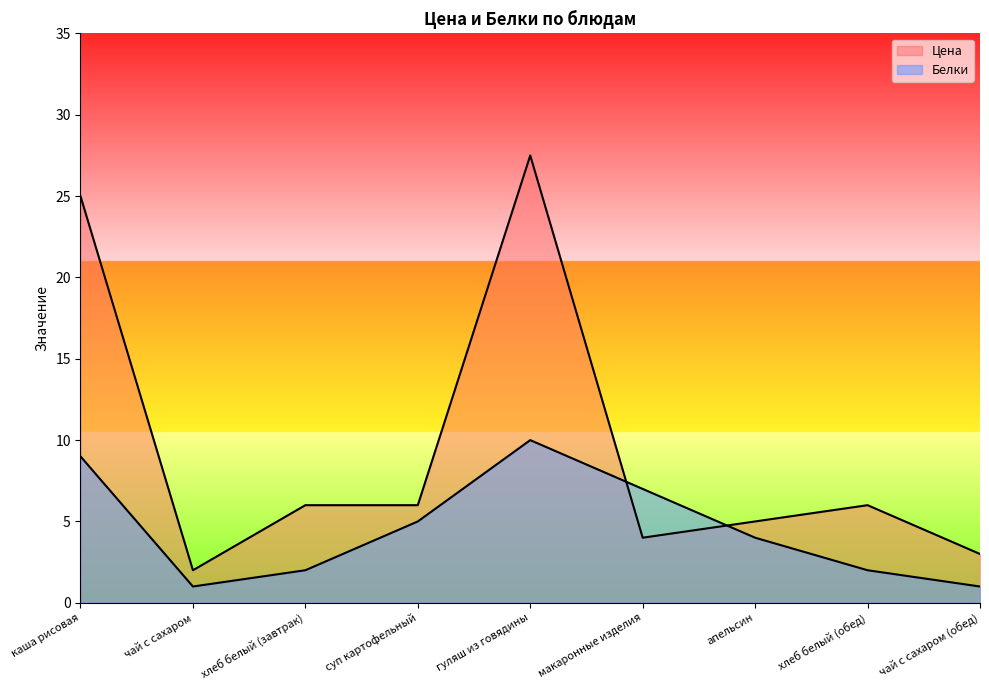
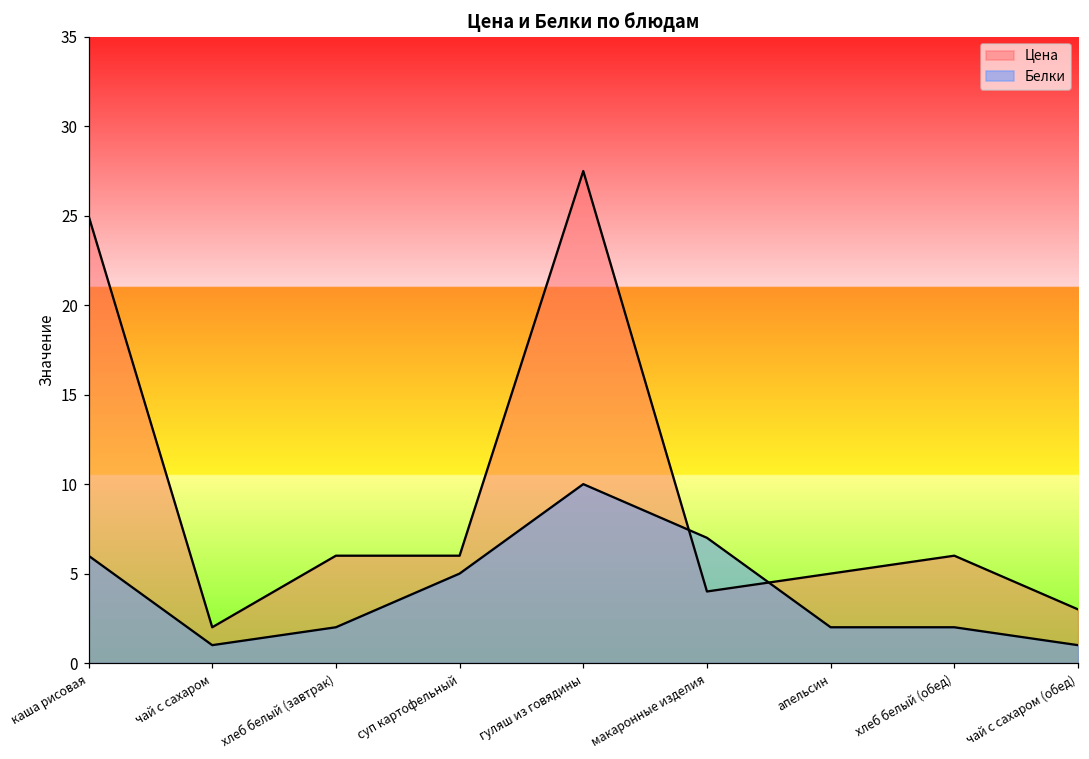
  {
    "Цена": {
      "каша рисовая": 25,
      "чай с сахаром": 2,
      "хлеб белый (завтрак)": 6,
      "суп картофельный": 6,
      "гуляш из говядины": 27.5,
      "макаронные изделия": 4,
      "апельсин": 5,
      "хлеб белый (обед)": 6,
      "чай с сахаром (обед)": 3
    },
    "Белки": {
-     "каша рисовая": 9,
+     "каша рисовая": 6,
      "чай с сахаром": 1,
      "хлеб белый (завтрак)": 2,
      "суп картофельный": 5,
      "гуляш из говядины": 10,
      "макаронные изделия": 7,
-     "апельсин": 4,
+     "апельсин": 2,
      "хлеб белый (обед)": 2,
      "чай с сахаром (обед)": 1
    }
  }
